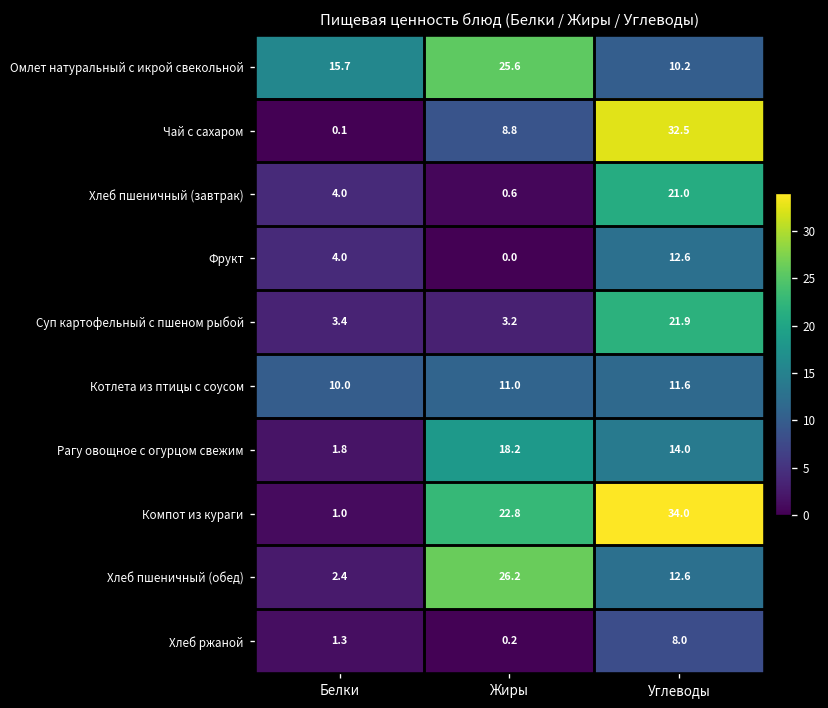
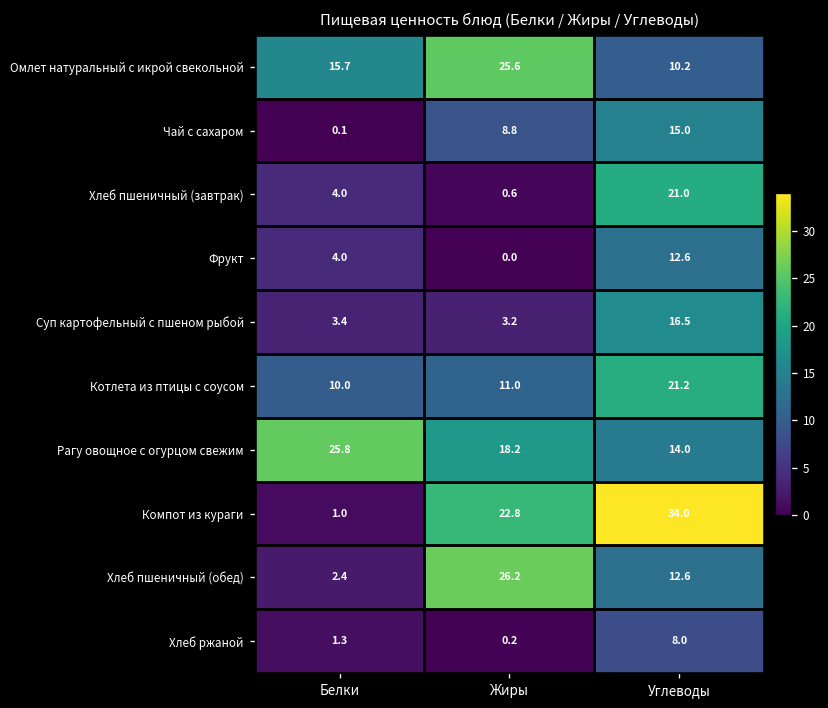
  {
    "Чай с сахаром": {
-     "Углеводы": 32.5
+     "Углеводы": 15.0
    },
    "Суп картофельный с пшеном рыбой": {
-     "Углеводы": 21.9
+     "Углеводы": 16.5
    },
    "Котлета из птицы с соусом": {
-     "Углеводы": 11.6
+     "Углеводы": 21.2
    },
    "Рагу овощное с огурцом свежим": {
-     "Белки": 1.8
+     "Белки": 25.8
    }
  }
